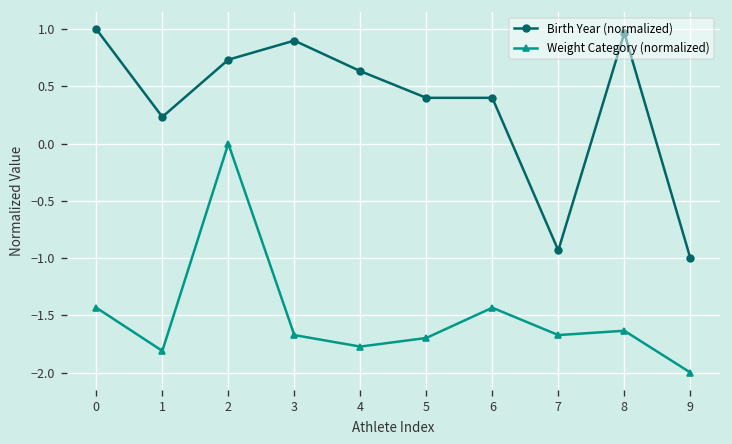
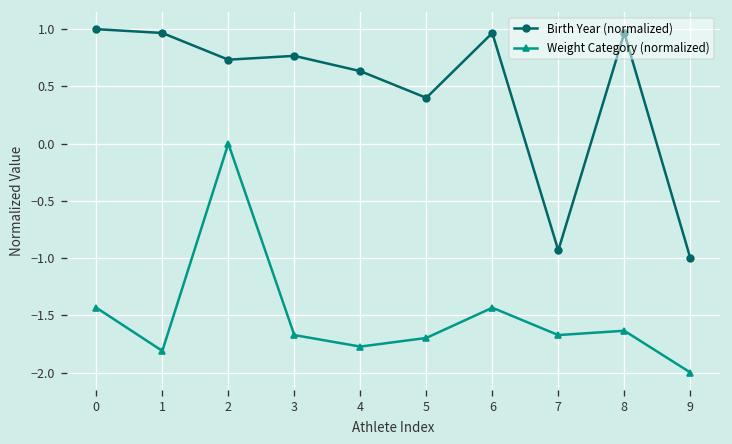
  {
    "Birth Year (normalized)": {
      "0": 1.0,
-     "1": 0.2,
+     "1": 1.0,
      "2": 0.7,
-     "3": 0.9,
+     "3": 0.8,
      "4": 0.6,
      "5": 0.4,
-     "6": 0.4,
+     "6": 1.0,
      "7": -0.9,
      "9": -1.0
    },
    "Weight Category (normalized)": {
      "0": -1.4,
      "1": -1.8,
      "2": 0.0,
      "3": -1.7,
      "4": -1.8,
      "5": -1.7,
      "6": -1.4,
      "7": -1.7,
      "8": -1.6,
      "9": -2.0
    }
  }
